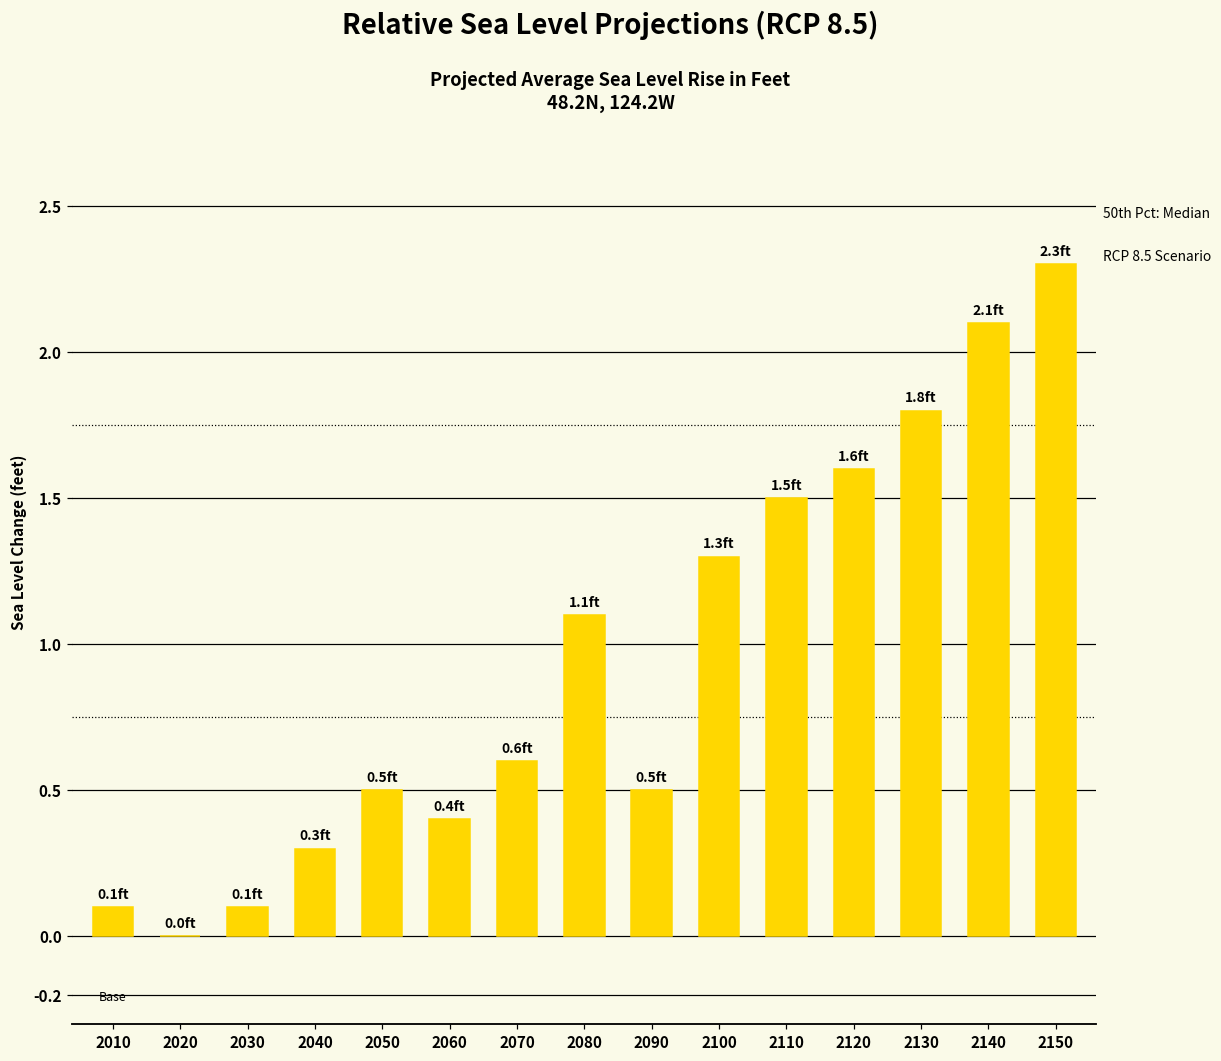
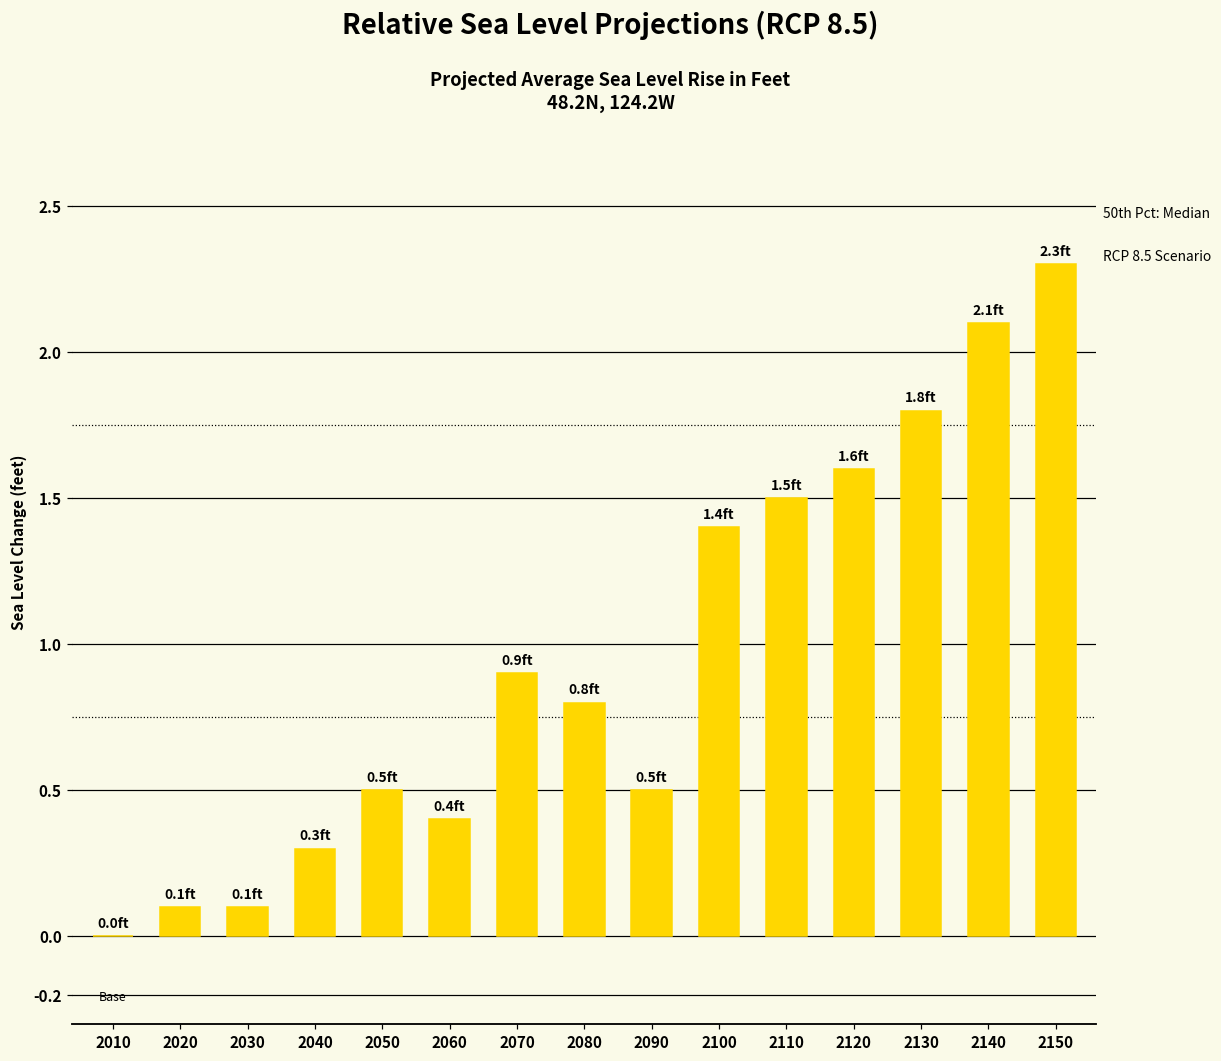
  {
-   "2010": 0.1,
-   "2020": 0.0,
+   "2010": 0.0,
+   "2020": 0.1,
    "2030": 0.1,
    "2040": 0.3,
    "2050": 0.5,
    "2060": 0.4,
-   "2070": 0.6,
-   "2080": 1.1,
+   "2070": 0.9,
+   "2080": 0.8,
    "2090": 0.5,
-   "2100": 1.3,
+   "2100": 1.4,
    "2110": 1.5,
    "2120": 1.6,
    "2130": 1.8,
    "2140": 2.1,
    "2150": 2.3
  }
